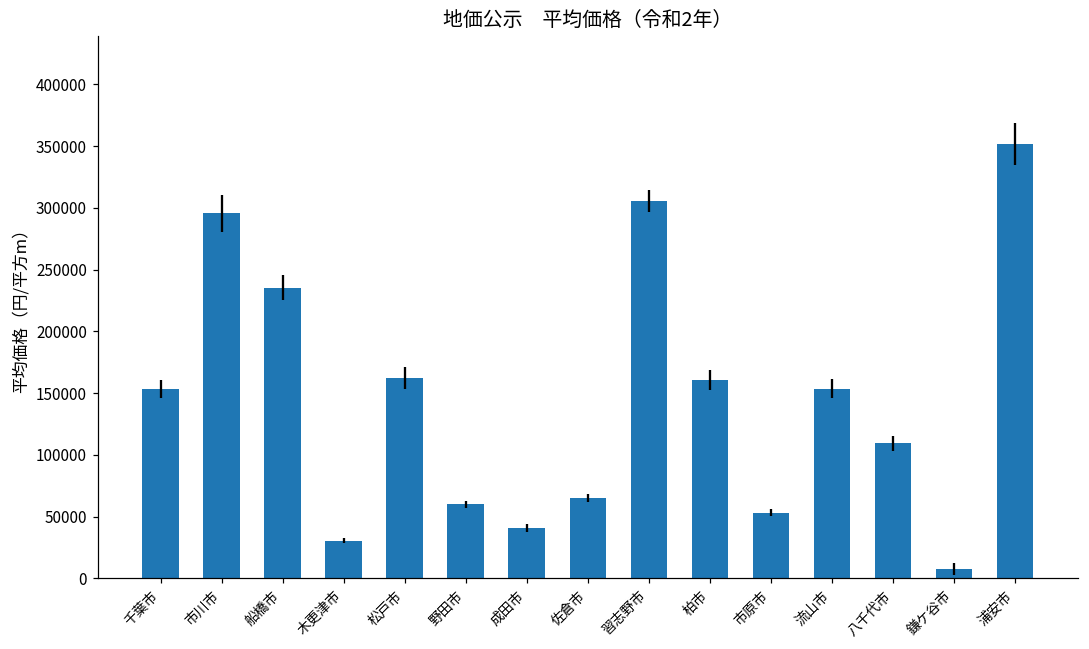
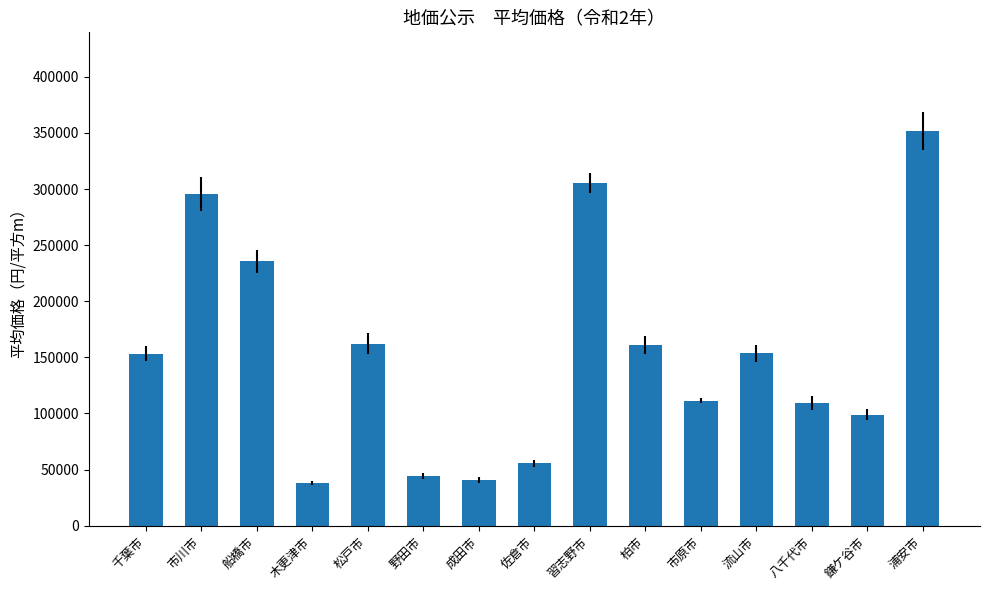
  {
    "千葉市": 153000,
    "市川市": 296000,
    "船橋市": 235000,
-   "木更津市": 30000,
+   "木更津市": 38000,
    "松戸市": 162000,
-   "野田市": 60000,
+   "野田市": 44000,
    "成田市": 41000,
-   "佐倉市": 65000,
+   "佐倉市": 56000,
    "習志野市": 305000,
    "柏市": 161000,
-   "市原市": 53000,
+   "市原市": 112000,
    "流山市": 154000,
    "八千代市": 109000,
-   "鎌ケ谷市": 7000,
+   "鎌ケ谷市": 99000,
    "浦安市": 352000
  }
